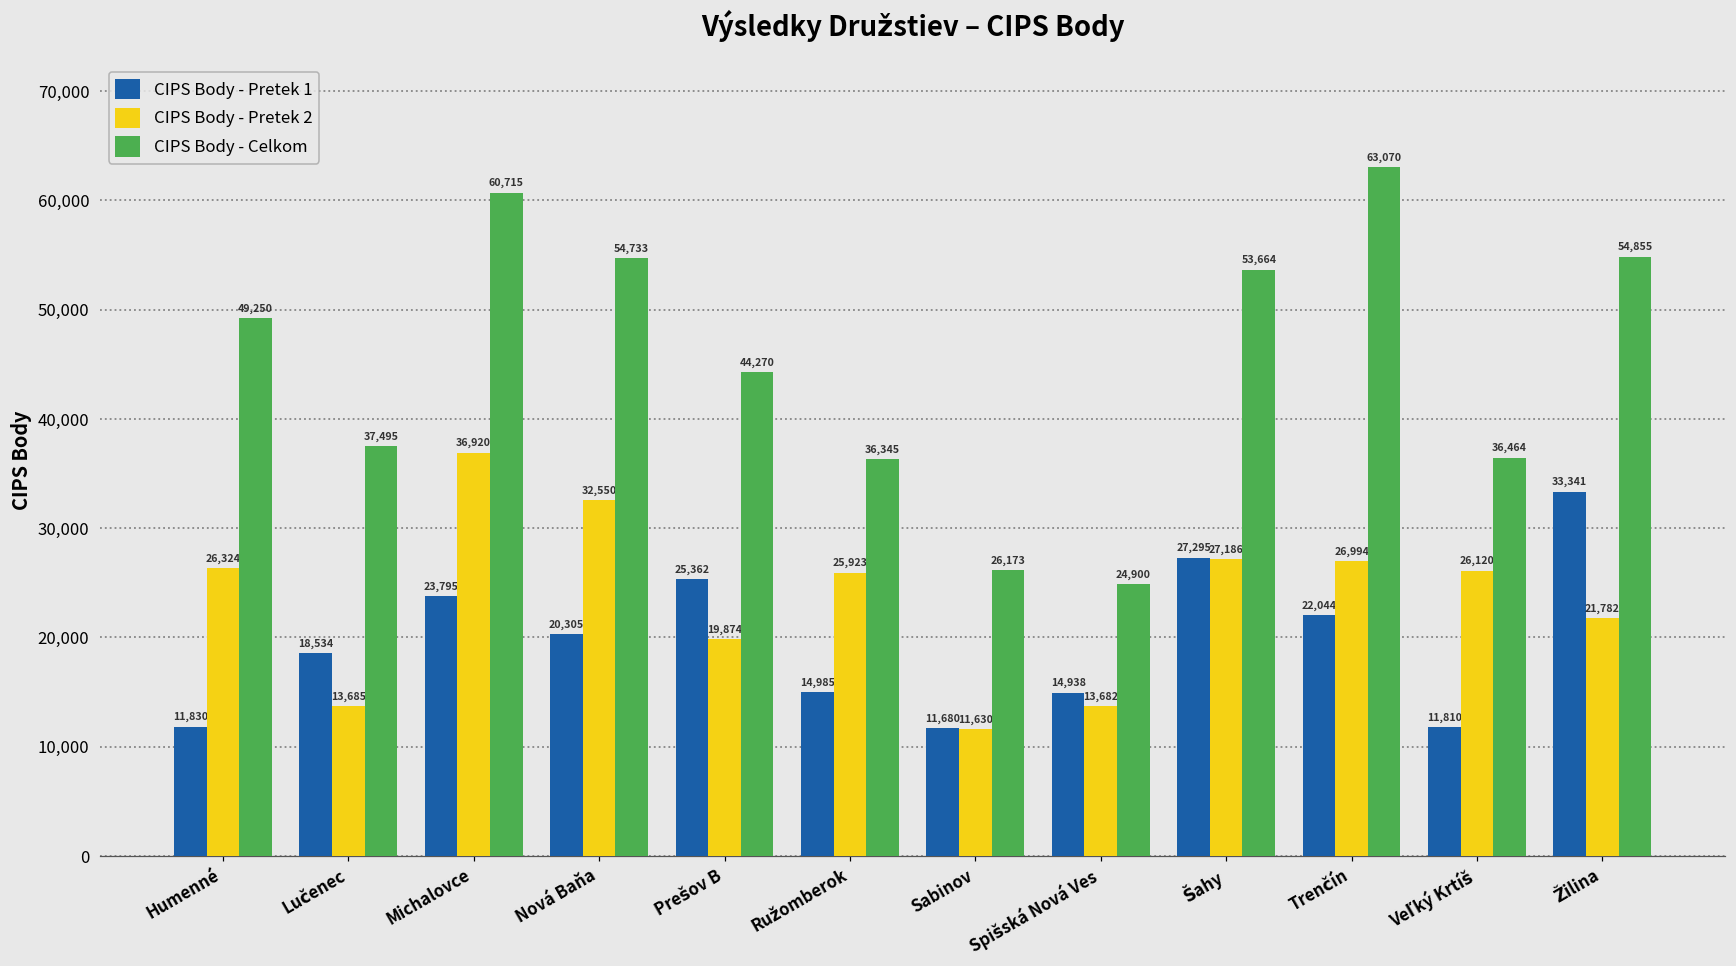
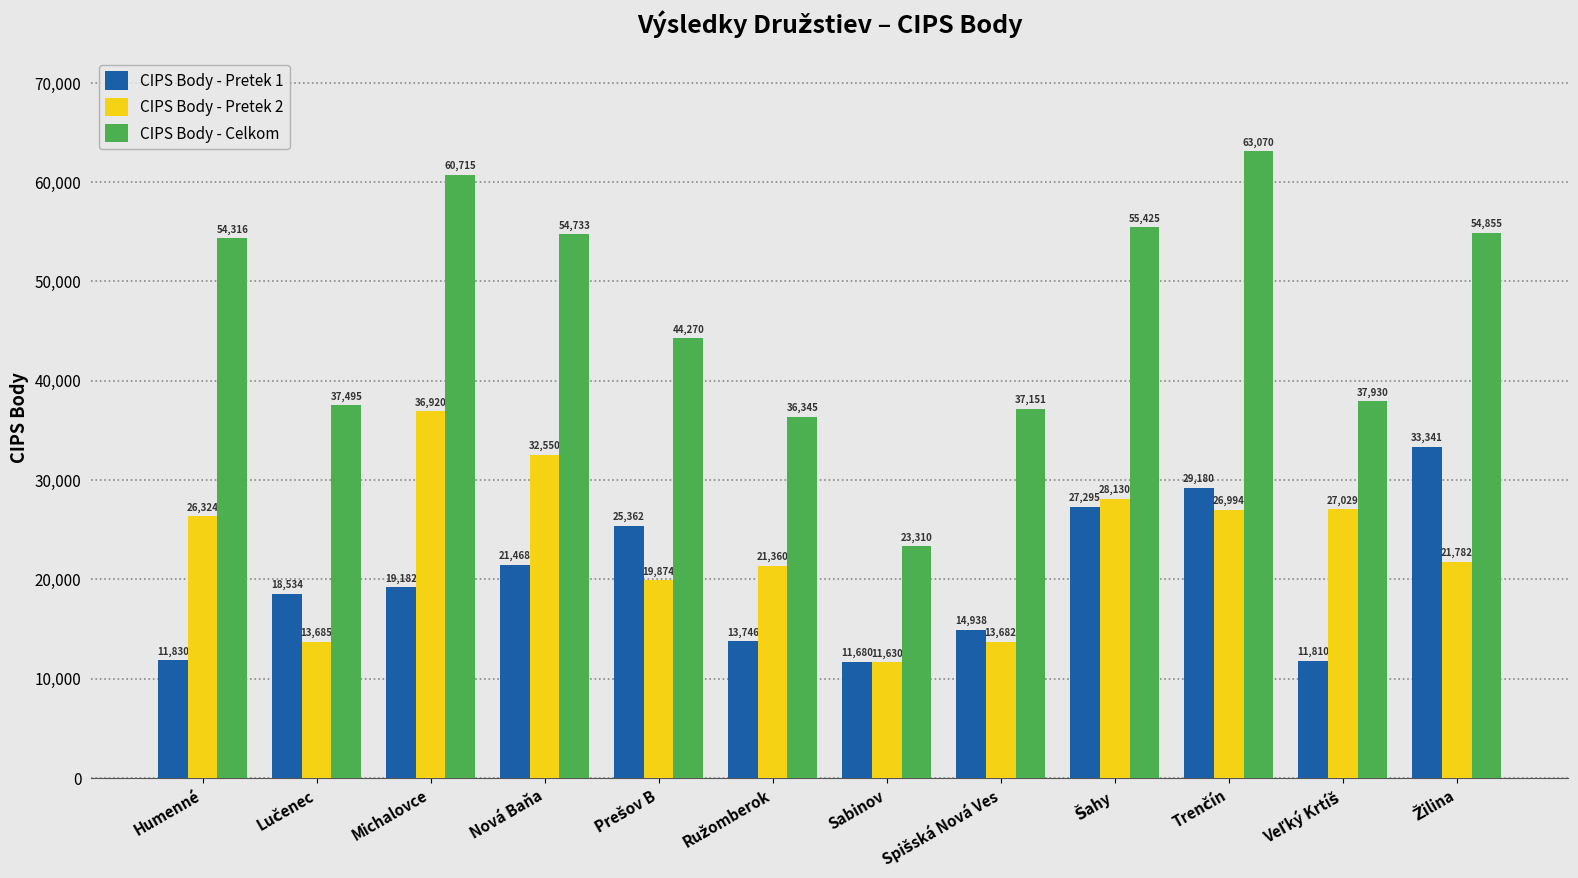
  {
    "CIPS Body - Pretek 1": {
      "Humenné": "11,830",
      "Lučenec": "18,534",
-     "Michalovce": "23,795",
-     "Nová Baňa": "20,305",
+     "Michalovce": "19,182",
+     "Nová Baňa": "21,468",
      "Prešov B": "25,362",
-     "Ružomberok": "14,985",
+     "Ružomberok": "13,746",
      "Sabinov": "11,680",
      "Spišská Nová Ves": "14,938",
      "Šahy": "27,295",
-     "Trenčín": "22,044",
+     "Trenčín": "29,180",
      "Veľký Krtíš": "11,810",
      "Žilina": "33,341"
    },
    "CIPS Body - Pretek 2": {
      "Humenné": "26,324",
      "Lučenec": "13,685",
      "Michalovce": "36,920",
      "Nová Baňa": "32,550",
      "Prešov B": "19,874",
-     "Ružomberok": "25,923",
+     "Ružomberok": "21,360",
      "Sabinov": "11,630",
      "Spišská Nová Ves": "13,682",
-     "Šahy": "27,186",
+     "Šahy": "28,130",
      "Trenčín": "26,994",
-     "Veľký Krtíš": "26,120",
+     "Veľký Krtíš": "27,029",
      "Žilina": "21,782"
    },
    "CIPS Body - Celkom": {
-     "Humenné": "49,250",
+     "Humenné": "54,316",
      "Lučenec": "37,495",
      "Michalovce": "60,715",
      "Nová Baňa": "54,733",
      "Prešov B": "44,270",
      "Ružomberok": "36,345",
-     "Sabinov": "26,173",
-     "Spišská Nová Ves": "24,900",
-     "Šahy": "53,664",
+     "Sabinov": "23,310",
+     "Spišská Nová Ves": "37,151",
+     "Šahy": "55,425",
      "Trenčín": "63,070",
-     "Veľký Krtíš": "36,464",
+     "Veľký Krtíš": "37,930",
      "Žilina": "54,855"
    }
  }
